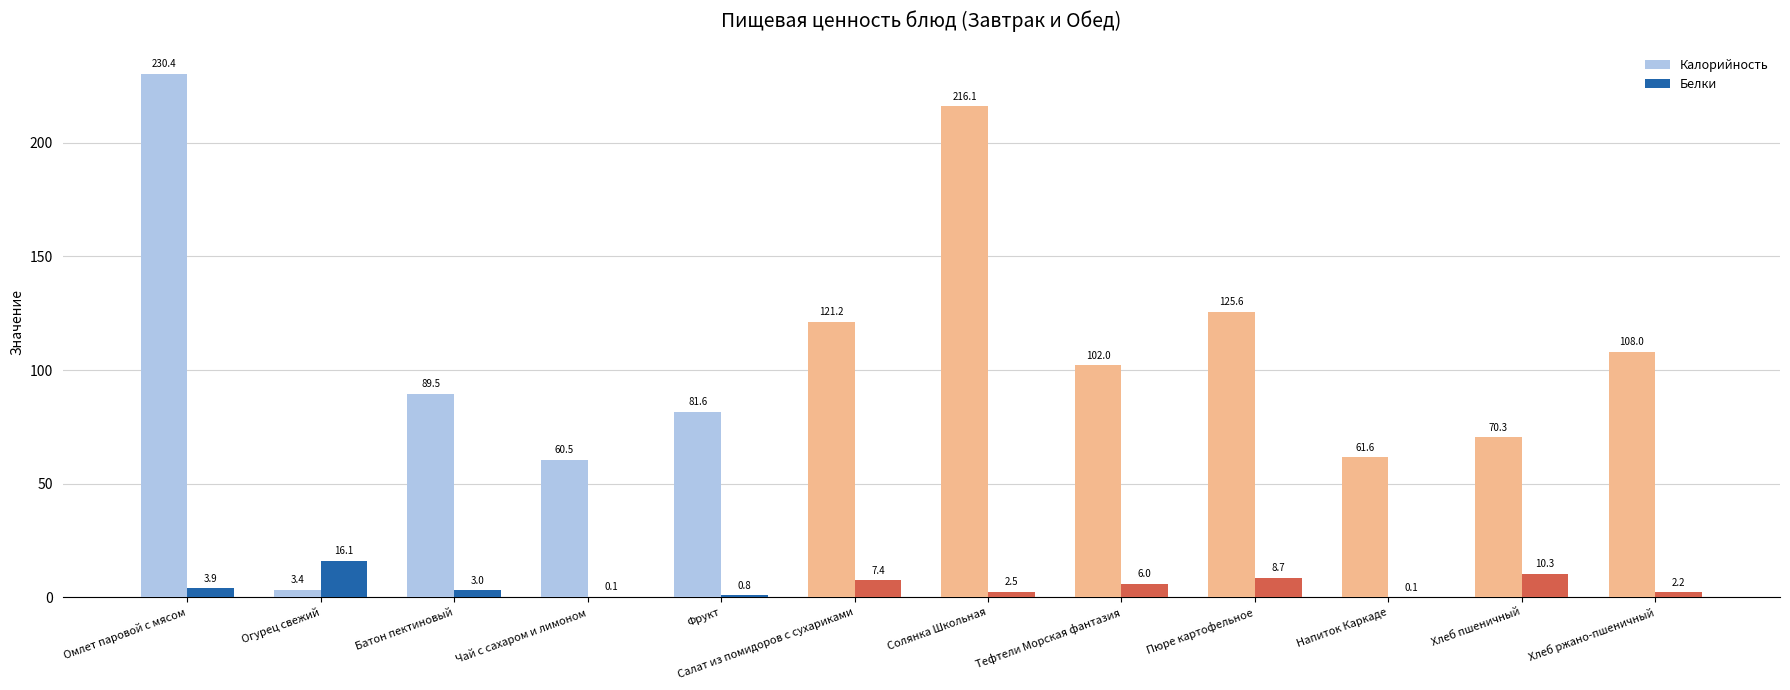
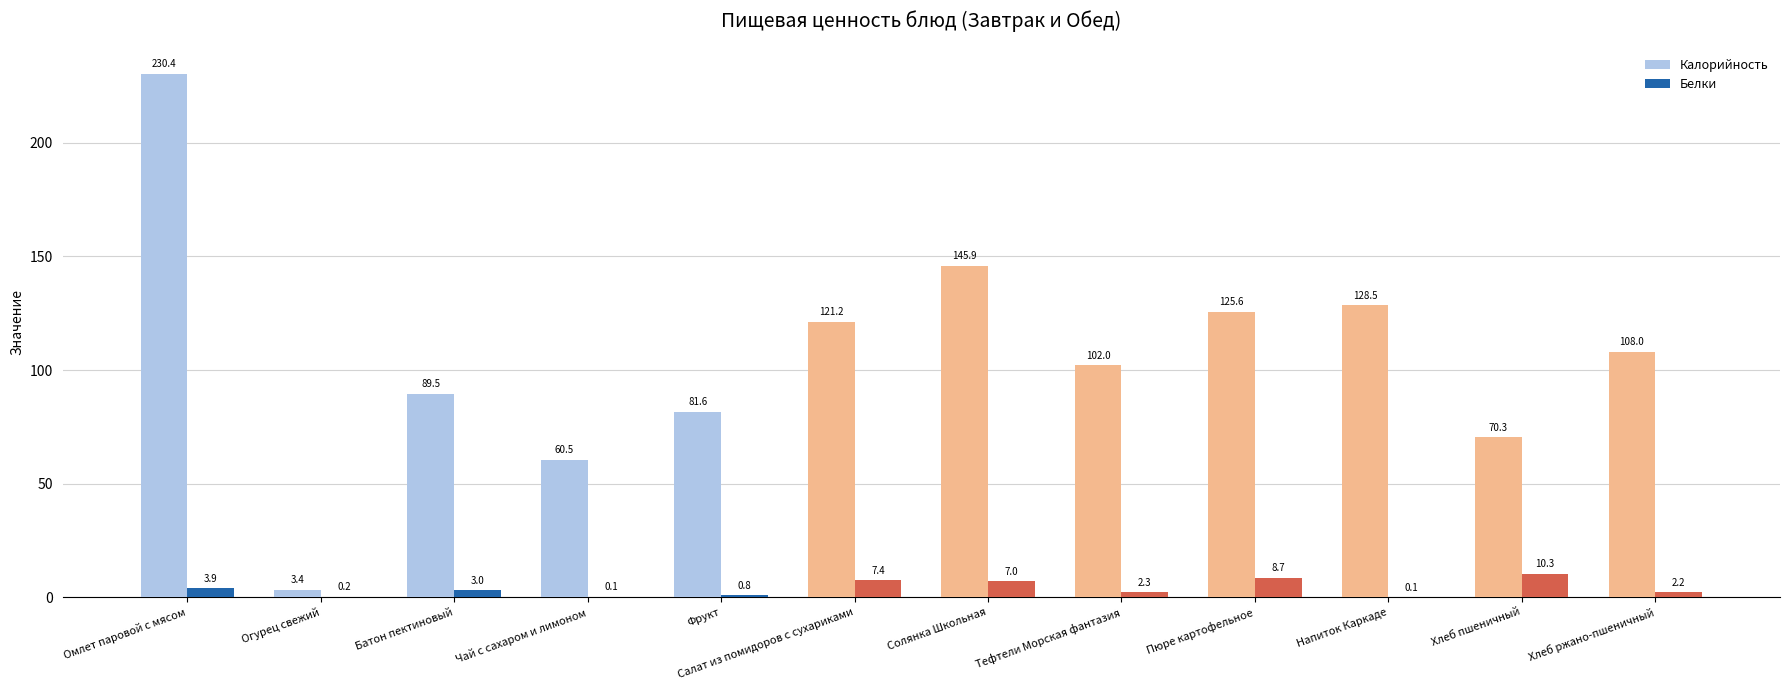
  {
    "Калорийность": {
      "Омлет паровой с мясом": 230.4,
      "Огурец свежий": 3.4,
      "Батон пектиновый": 89.5,
      "Чай с сахаром и лимоном": 60.5,
      "Фрукт": 81.6,
      "Салат из помидоров с сухариками": 121.2,
-     "Солянка Школьная": 216.1,
+     "Солянка Школьная": 145.9,
      "Тефтели Морская фантазия": 102.0,
      "Пюре картофельное": 125.6,
-     "Напиток Каркаде": 61.6,
+     "Напиток Каркаде": 128.5,
      "Хлеб пшеничный": 70.3,
      "Хлеб ржано-пшеничный": 108.0
    },
    "Белки": {
      "Омлет паровой с мясом": 3.9,
-     "Огурец свежий": 16.1,
+     "Огурец свежий": 0.2,
      "Батон пектиновый": 3.0,
      "Чай с сахаром и лимоном": 0.1,
      "Фрукт": 0.8,
      "Салат из помидоров с сухариками": 7.4,
-     "Солянка Школьная": 2.5,
-     "Тефтели Морская фантазия": 6.0,
+     "Солянка Школьная": 7.0,
+     "Тефтели Морская фантазия": 2.3,
      "Пюре картофельное": 8.7,
      "Напиток Каркаде": 0.1,
      "Хлеб пшеничный": 10.3,
      "Хлеб ржано-пшеничный": 2.2
    }
  }
